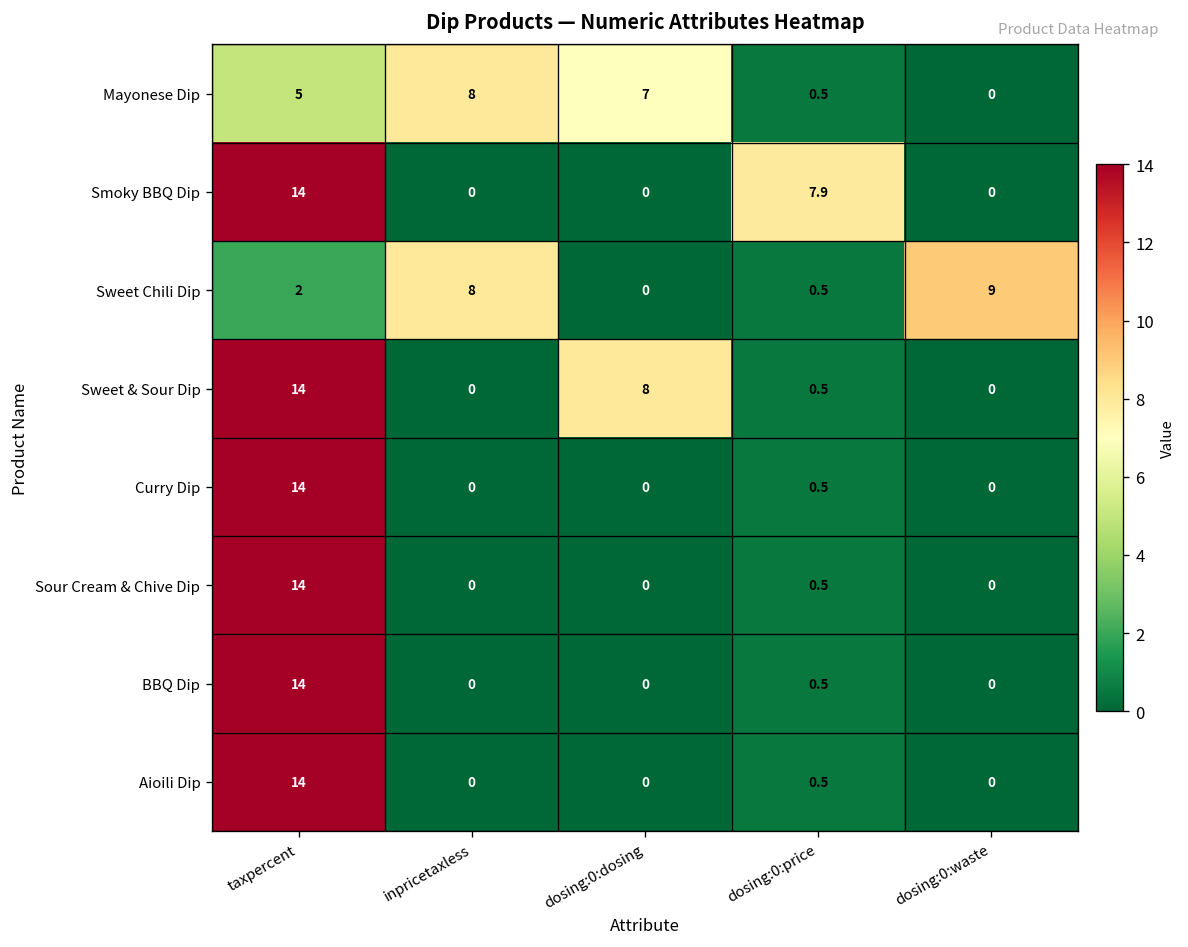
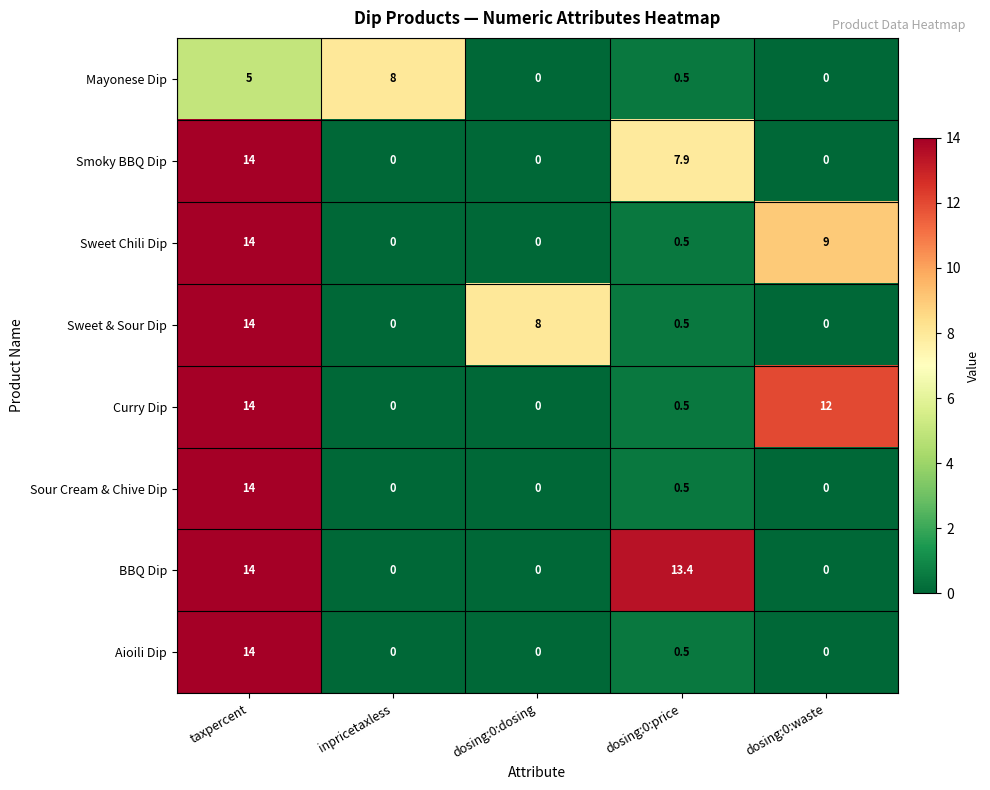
  {
    "Mayonese Dip": {
      "taxpercent": 5,
      "inpricetaxless": 8,
-     "dosing:0:dosing": 7,
+     "dosing:0:dosing": 0,
      "dosing:0:price": 0.5,
      "dosing:0:waste": 0
    },
    "Smoky BBQ Dip": {
      "taxpercent": 14,
      "inpricetaxless": 0,
      "dosing:0:dosing": 0,
      "dosing:0:price": 7.9,
      "dosing:0:waste": 0
    },
    "Sweet Chili Dip": {
-     "taxpercent": 2,
-     "inpricetaxless": 8,
+     "taxpercent": 14,
+     "inpricetaxless": 0,
      "dosing:0:dosing": 0,
      "dosing:0:price": 0.5,
      "dosing:0:waste": 9
    },
    "Sweet & Sour Dip": {
      "taxpercent": 14,
      "inpricetaxless": 0,
      "dosing:0:dosing": 8,
      "dosing:0:price": 0.5,
      "dosing:0:waste": 0
    },
    "Curry Dip": {
      "taxpercent": 14,
      "inpricetaxless": 0,
      "dosing:0:dosing": 0,
      "dosing:0:price": 0.5,
-     "dosing:0:waste": 0
+     "dosing:0:waste": 12
    },
    "Sour Cream & Chive Dip": {
      "taxpercent": 14,
      "inpricetaxless": 0,
      "dosing:0:dosing": 0,
      "dosing:0:price": 0.5,
      "dosing:0:waste": 0
    },
    "BBQ Dip": {
      "taxpercent": 14,
      "inpricetaxless": 0,
      "dosing:0:dosing": 0,
-     "dosing:0:price": 0.5,
+     "dosing:0:price": 13.4,
      "dosing:0:waste": 0
    },
    "Aioili Dip": {
      "taxpercent": 14,
      "inpricetaxless": 0,
      "dosing:0:dosing": 0,
      "dosing:0:price": 0.5,
      "dosing:0:waste": 0
    }
  }
